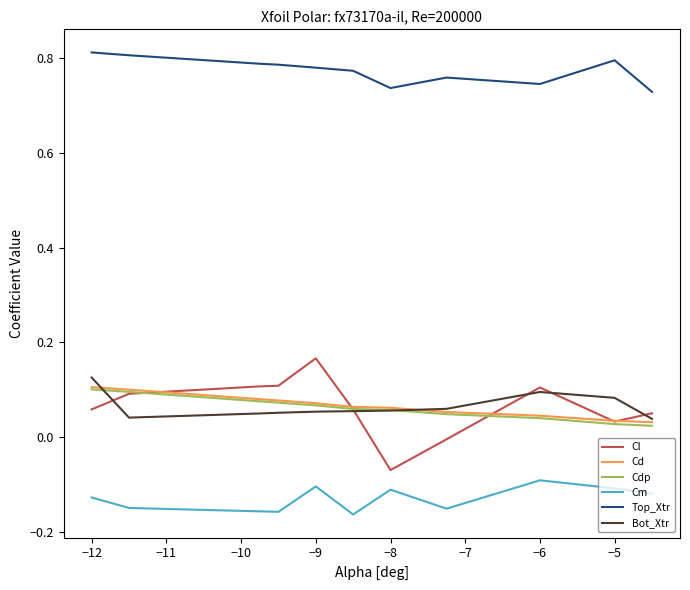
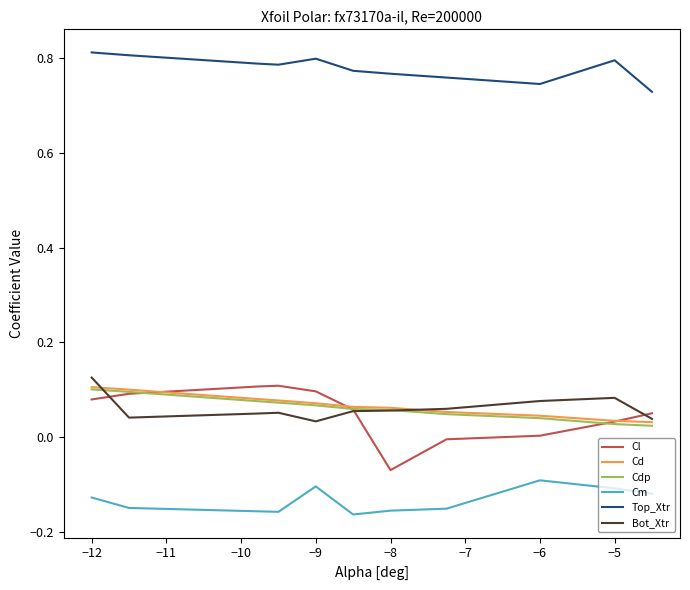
  {
    "Cl": {
-     "−12": 0.06,
-     "−9": 0.17,
+     "−12": 0.08,
+     "−9": 0.10,
      "−8": -0.07,
-     "−6": 0.10
+     "−6": 0.00
    },
    "Cm": {
      "−12": -0.13,
      "−9": -0.10,
-     "−8": -0.11,
+     "−8": -0.16,
      "−6": -0.09
    },
    "Top_Xtr": {
      "−12": 0.81,
-     "−9": 0.78,
-     "−8": 0.74,
+     "−9": 0.80,
+     "−8": 0.77,
      "−6": 0.75,
      "−5": 0.80
    },
    "Bot_Xtr": {
      "−12": 0.13,
-     "−9": 0.05,
-     "−6": 0.10,
+     "−9": 0.03,
+     "−6": 0.08,
      "−5": 0.08
    }
  }
